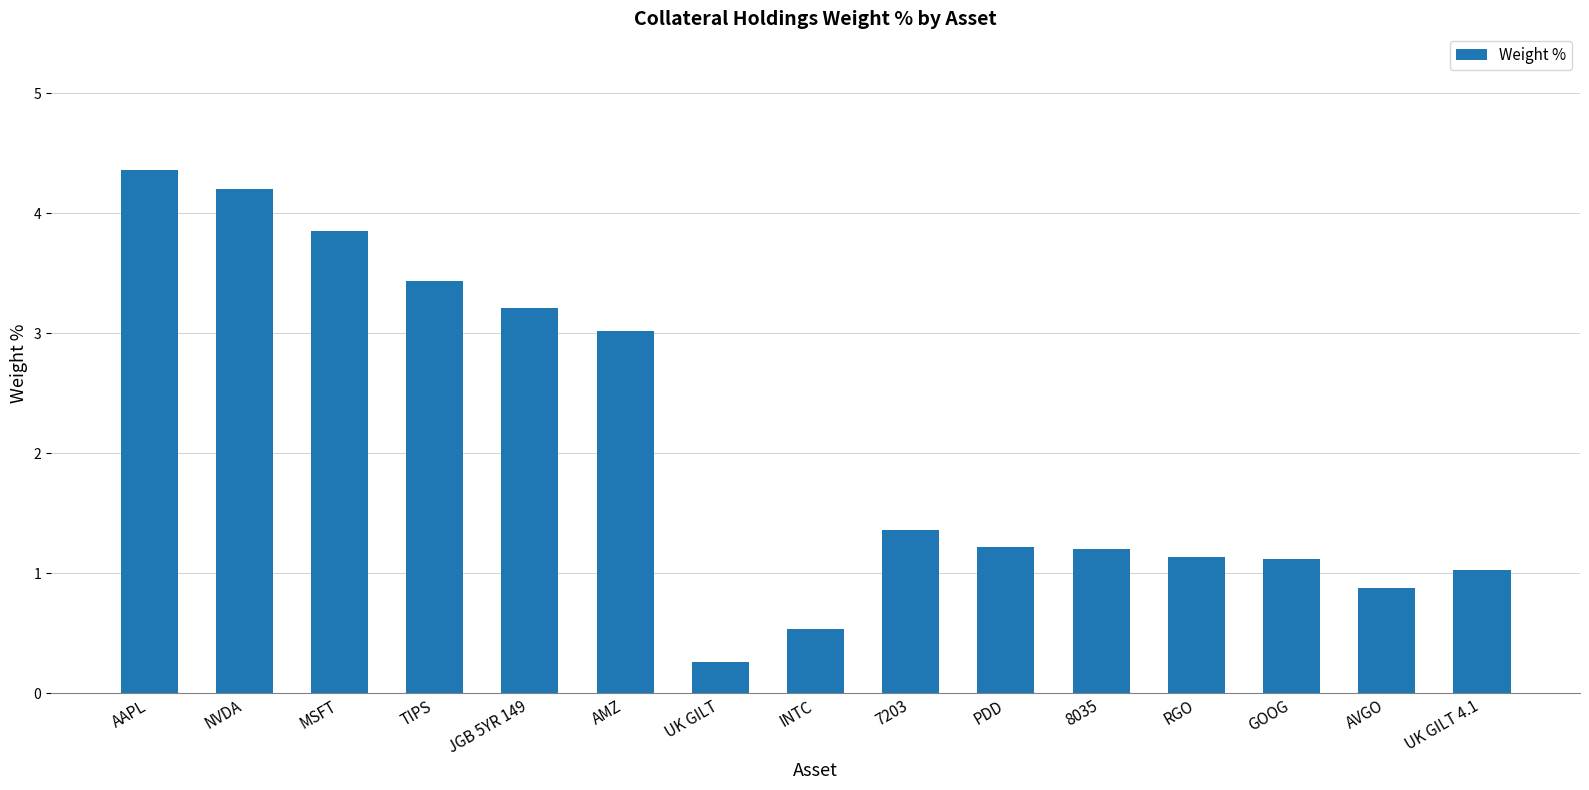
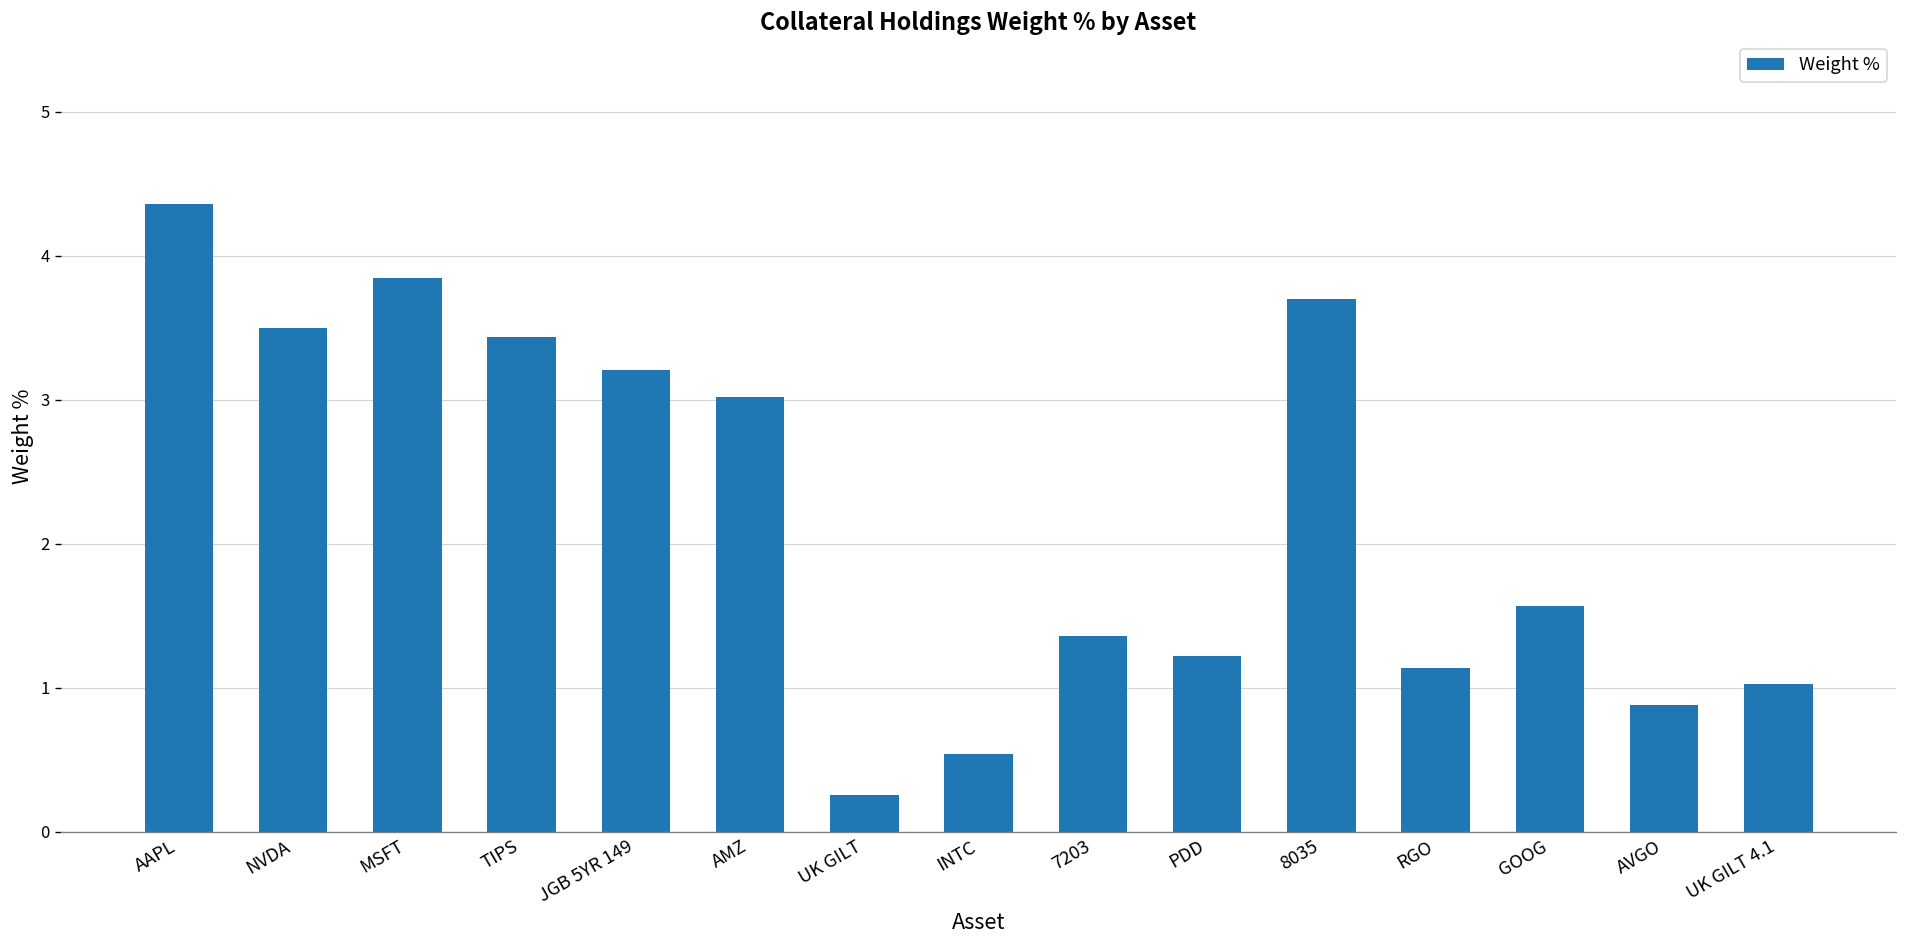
  {
    "AAPL": 4.36,
-   "NVDA": 4.2,
+   "NVDA": 3.5,
    "MSFT": 3.85,
    "TIPS": 3.44,
    "JGB 5YR 149": 3.21,
    "AMZ": 3.02,
    "UK GILT": 0.26,
    "INTC": 0.54,
    "7203": 1.36,
    "PDD": 1.22,
-   "8035": 1.2,
+   "8035": 3.7,
    "RGO": 1.14,
-   "GOOG": 1.12,
+   "GOOG": 1.57,
    "AVGO": 0.88,
    "UK GILT 4.1": 1.03
  }
